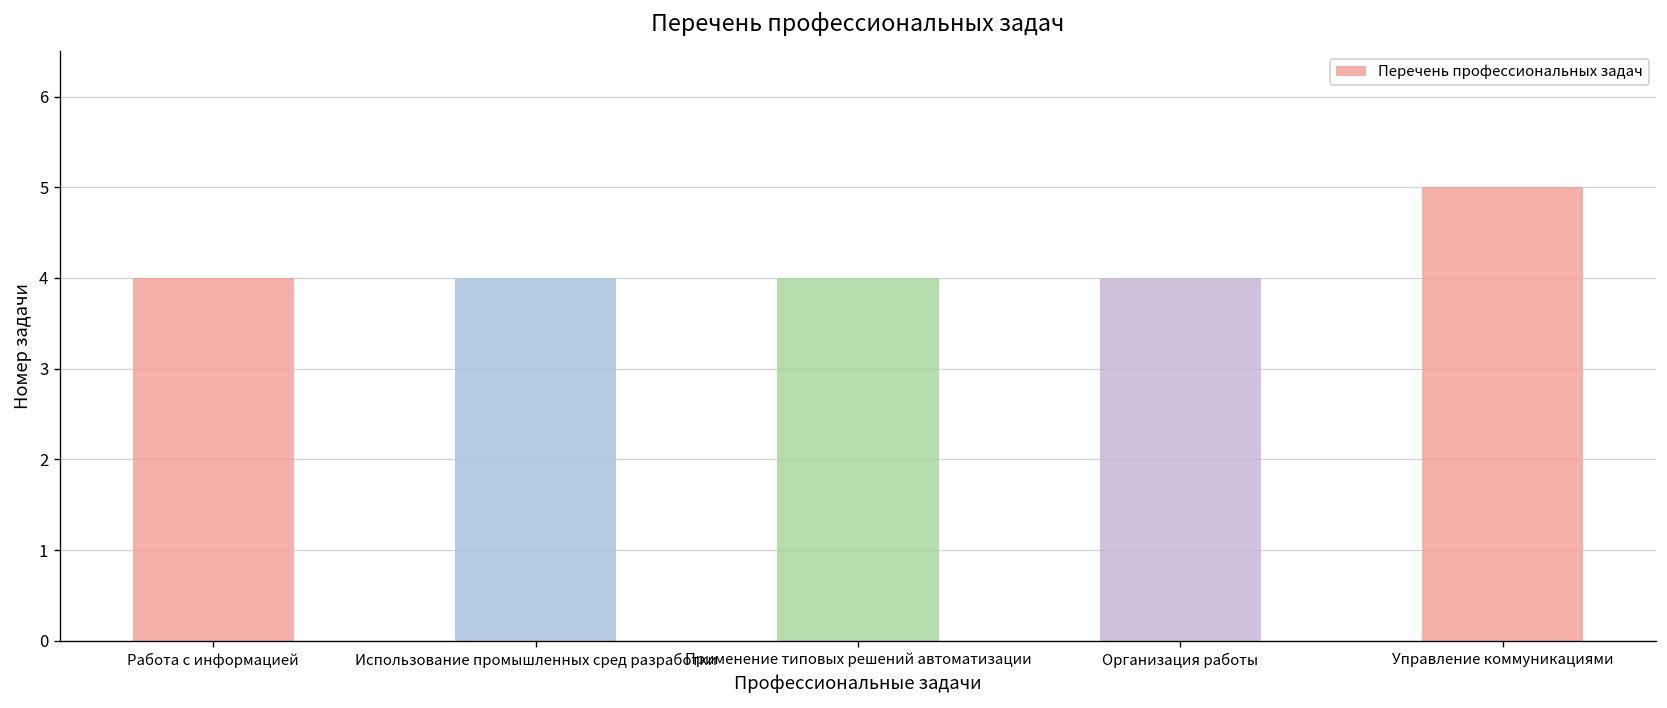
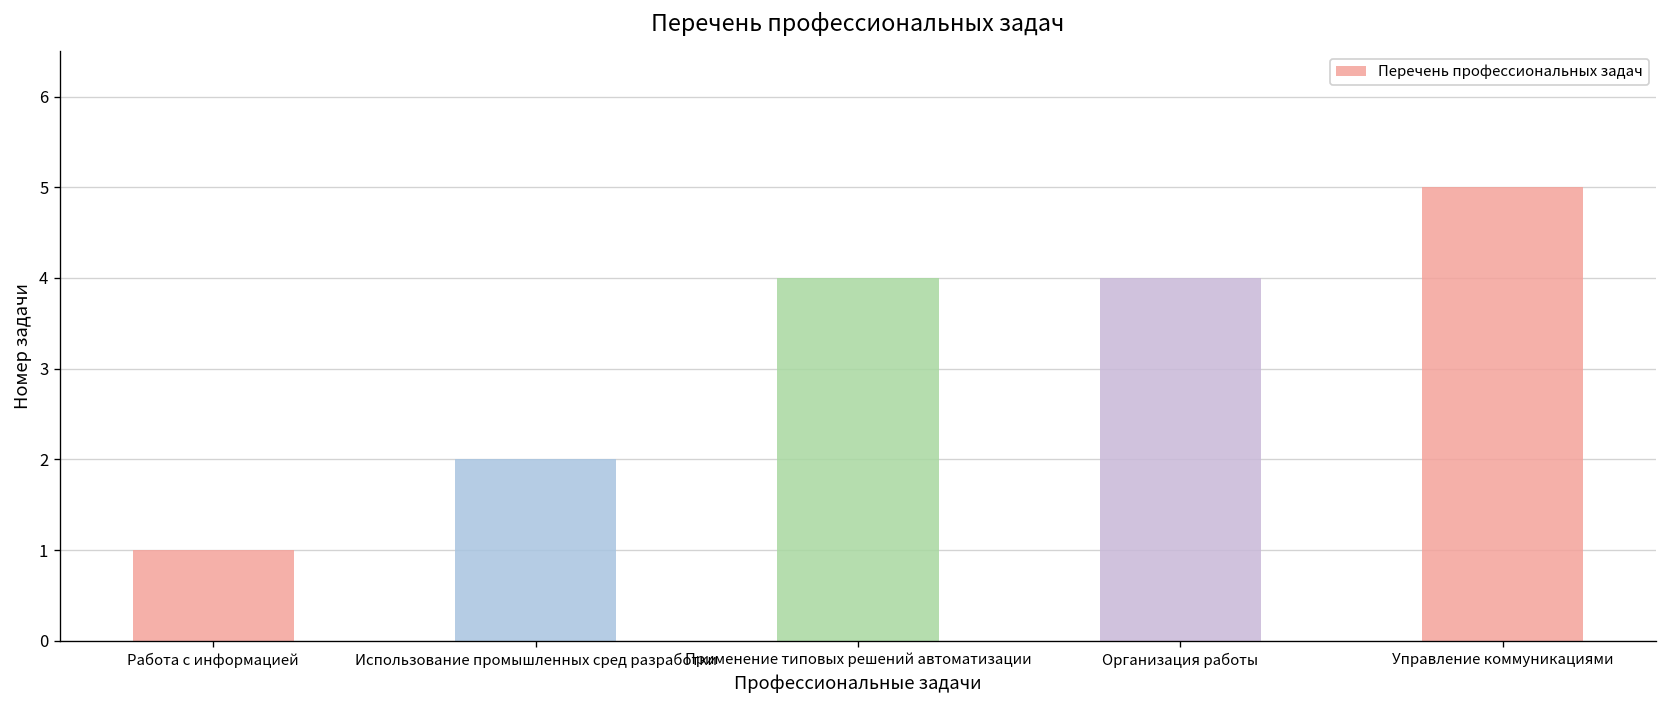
  {
-   "Работа с информацией": 4,
-   "Использование промышленных сред разработки": 4,
+   "Работа с информацией": 1,
+   "Использование промышленных сред разработки": 2,
    "Применение типовых решений автоматизации": 4,
    "Организация работы": 4,
    "Управление коммуникациями": 5
  }
